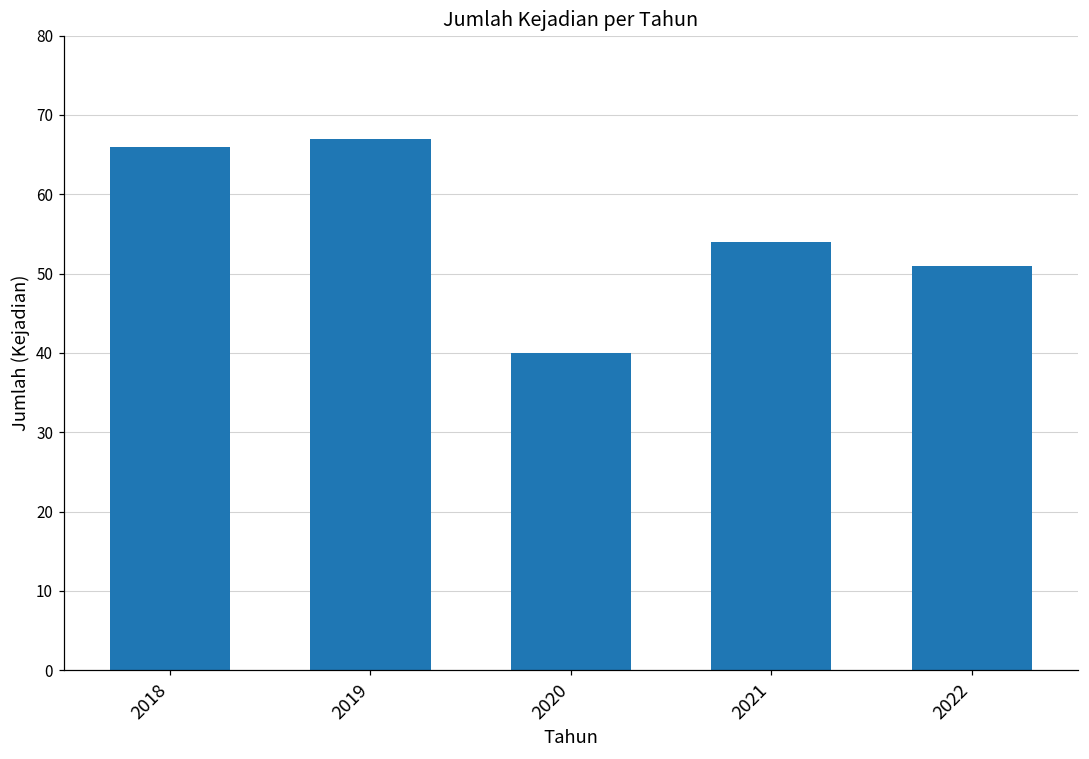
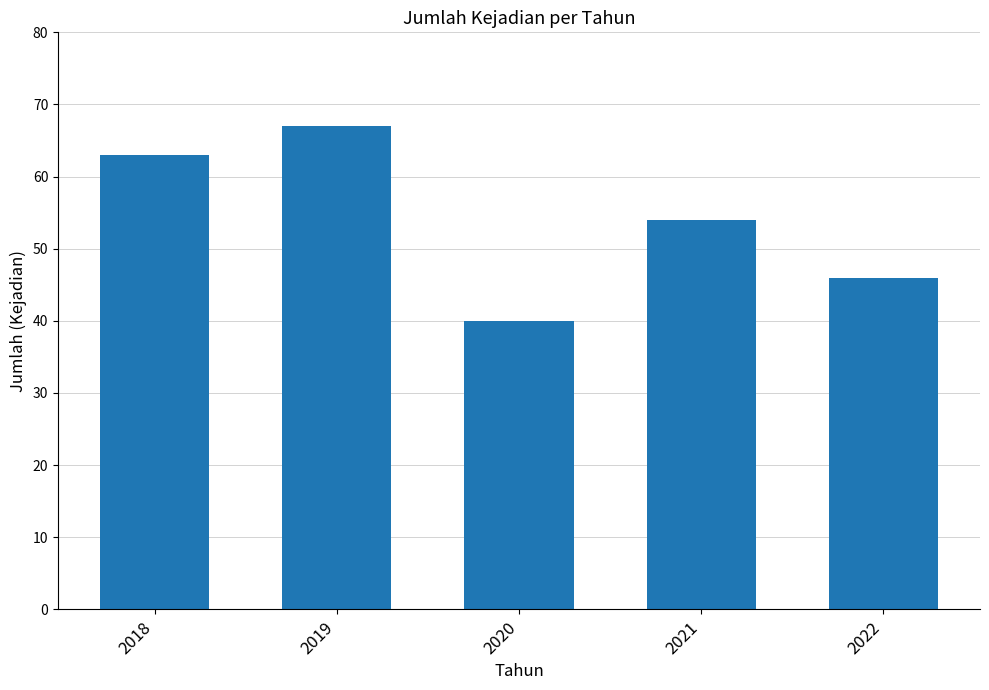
  {
-   "2018": 66,
+   "2018": 63,
    "2019": 67,
    "2020": 40,
    "2021": 54,
-   "2022": 51
+   "2022": 46
  }
